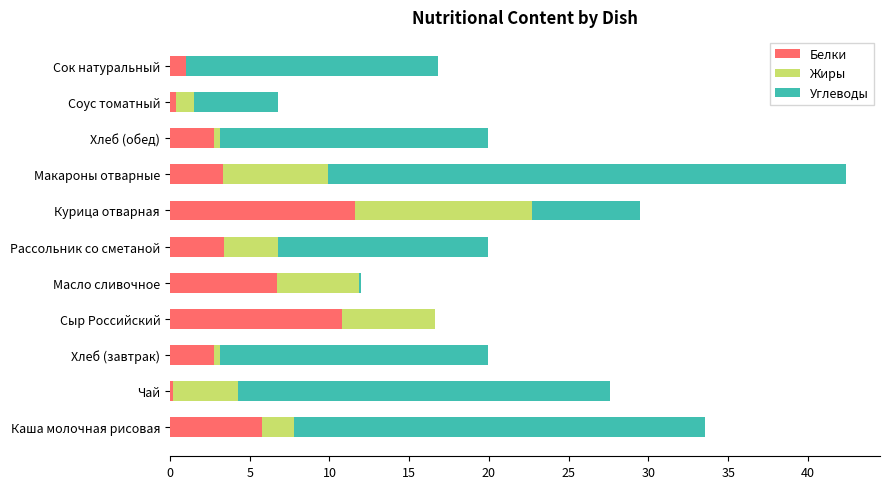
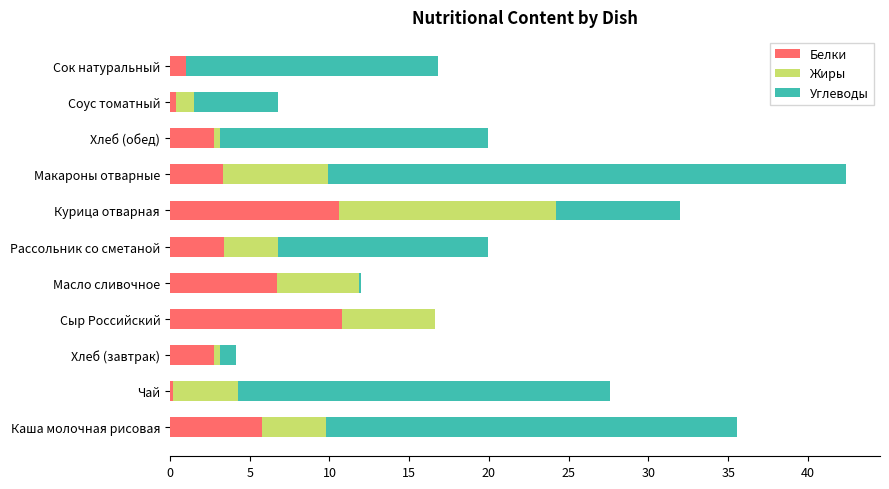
  {
    "Белки": {
      "Сок натуральный": 1.0,
      "Соус томатный": 0.4,
      "Хлеб (обед)": 2.8,
      "Макароны отварные": 3.3,
-     "Курица отварная": 11.6,
+     "Курица отварная": 10.6,
      "Рассольник со сметаной": 3.4,
      "Масло сливочное": 6.7,
      "Сыр Российский": 10.8,
      "Хлеб (завтрак)": 2.8,
      "Чай": 0.2,
      "Каша молочная рисовая": 5.8
    },
    "Жиры": {
      "Сок натуральный": 0.0,
      "Соус томатный": 1.1,
      "Хлеб (обед)": 0.3,
      "Макароны отварные": 6.6,
-     "Курица отварная": 11.1,
+     "Курица отварная": 13.6,
      "Рассольник со сметаной": 3.4,
      "Масло сливочное": 5.2,
      "Сыр Российский": 5.8,
      "Хлеб (завтрак)": 0.3,
      "Чай": 4.1,
-     "Каша молочная рисовая": 2.0
+     "Каша молочная рисовая": 4.1
    },
    "Углеводы": {
      "Сок натуральный": 15.8,
      "Соус томатный": 5.3,
      "Хлеб (обед)": 16.8,
      "Макароны отварные": 32.5,
-     "Курица отварная": 6.8,
+     "Курица отварная": 7.8,
      "Рассольник со сметаной": 13.2,
      "Сыр Российский": 0.0,
-     "Хлеб (завтрак)": 16.8,
+     "Хлеб (завтрак)": 1.0,
      "Чай": 23.3,
      "Каша молочная рисовая": 25.8
    }
  }
